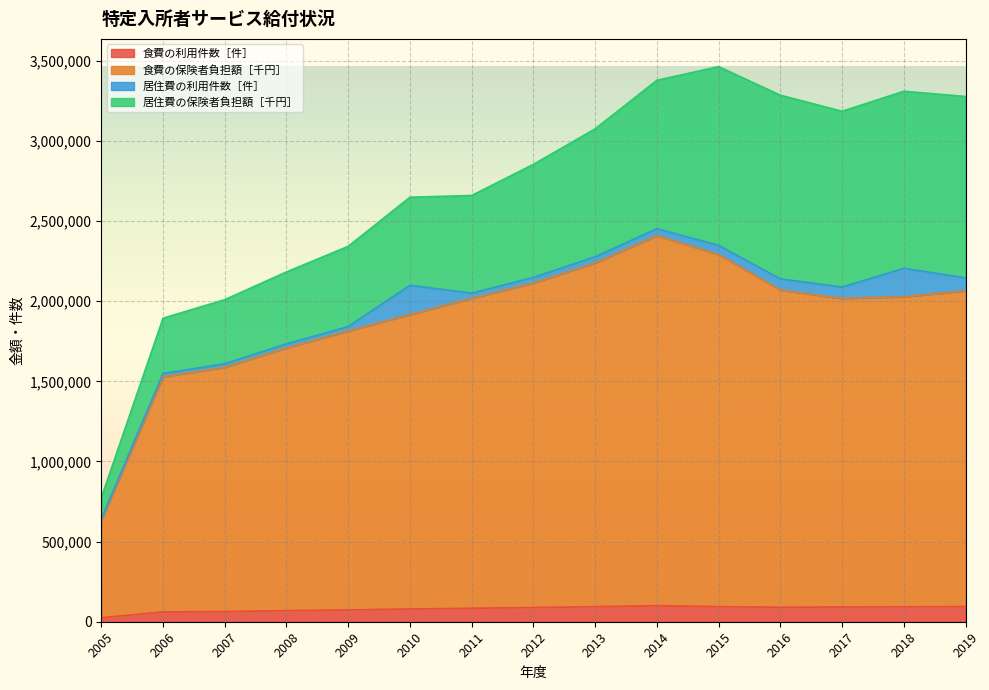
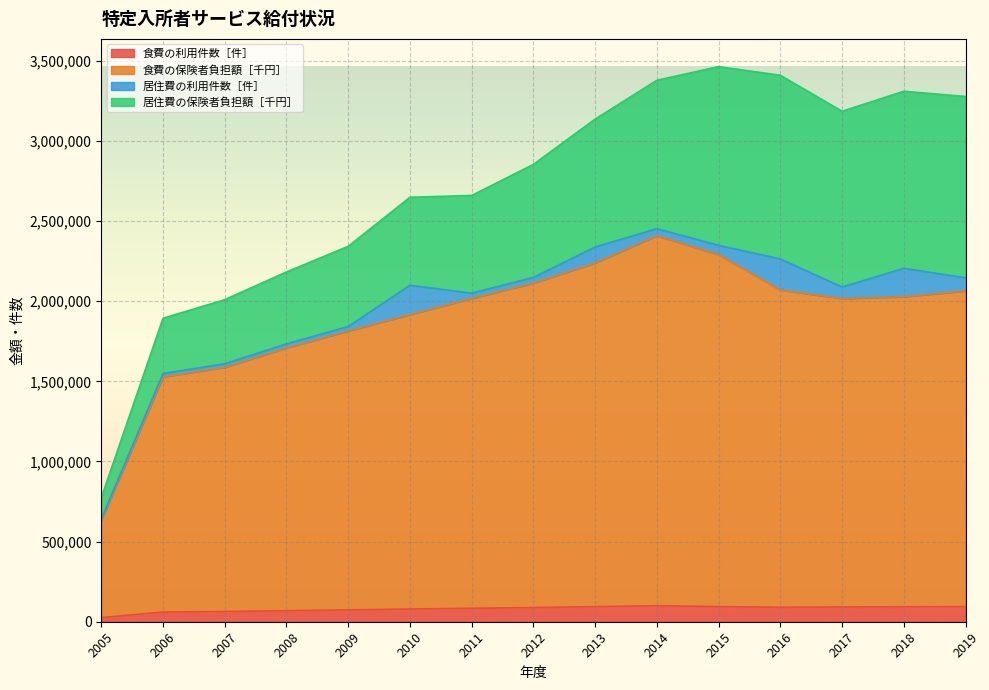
  {
    "居住費の利用件数［件］": {
      "2006": "20,000",
      "2007": "20,000",
      "2008": "20,000",
      "2009": "30,000",
      "2010": "180,000",
      "2011": "30,000",
      "2012": "40,000",
-     "2013": "40,000",
+     "2013": "100,000",
      "2014": "40,000",
      "2015": "60,000",
-     "2016": "70,000",
+     "2016": "190,000",
      "2017": "70,000",
      "2018": "180,000",
      "2019": "80,000"
    },
    "居住費の保険者負担額［千円］": {
      "2005": "130,000",
      "2006": "340,000",
      "2007": "400,000",
      "2008": "450,000",
      "2009": "500,000",
      "2010": "550,000",
      "2011": "610,000",
      "2012": "710,000",
      "2013": "800,000",
      "2014": "930,000",
      "2015": "1,120,000",
      "2016": "1,150,000",
      "2017": "1,100,000",
      "2018": "1,100,000",
      "2019": "1,130,000"
    }
  }
